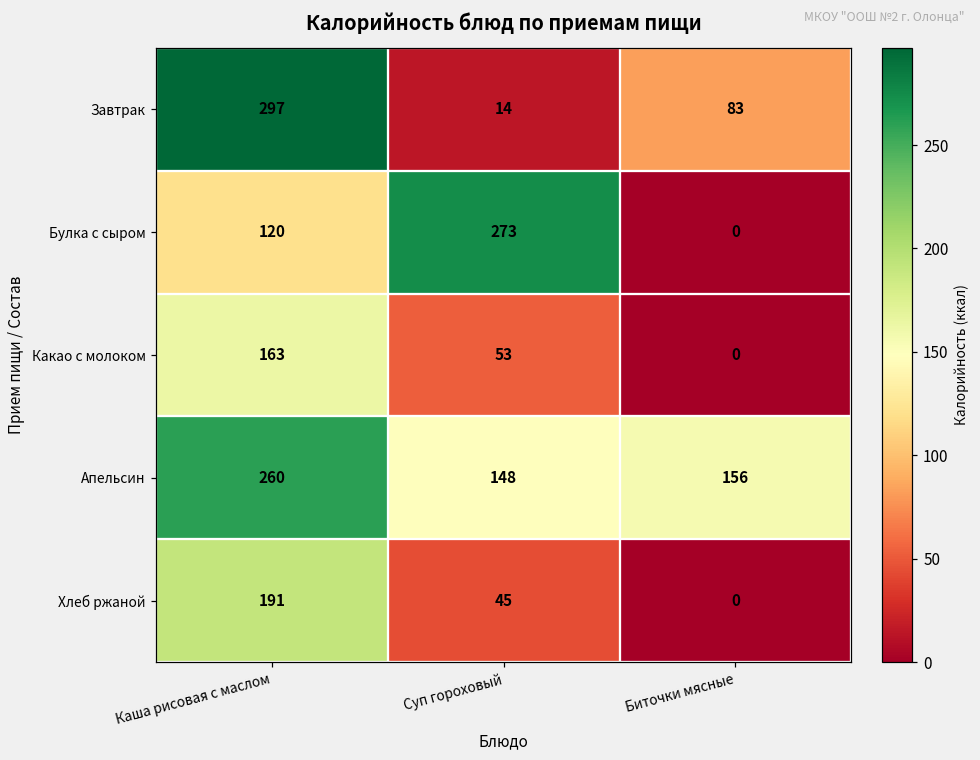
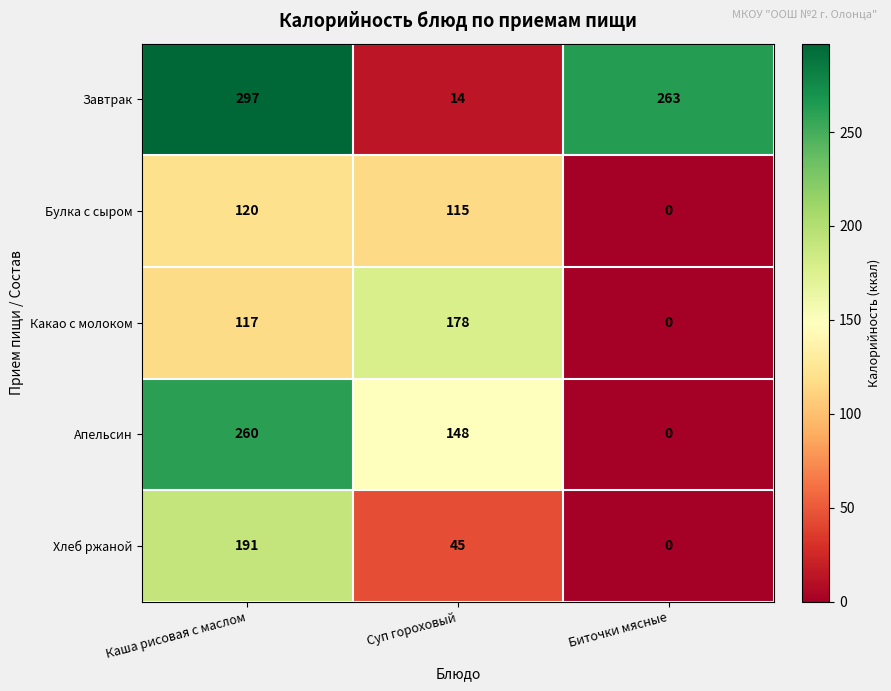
  {
    "Завтрак": {
      "Каша рисовая с маслом": 297,
      "Суп гороховый": 14,
-     "Биточки мясные": 83
+     "Биточки мясные": 263
    },
    "Булка с сыром": {
      "Каша рисовая с маслом": 120,
-     "Суп гороховый": 273,
+     "Суп гороховый": 115,
      "Биточки мясные": 0
    },
    "Какао с молоком": {
-     "Каша рисовая с маслом": 163,
-     "Суп гороховый": 53,
+     "Каша рисовая с маслом": 117,
+     "Суп гороховый": 178,
      "Биточки мясные": 0
    },
    "Апельсин": {
      "Каша рисовая с маслом": 260,
      "Суп гороховый": 148,
-     "Биточки мясные": 156
+     "Биточки мясные": 0
    },
    "Хлеб ржаной": {
      "Каша рисовая с маслом": 191,
      "Суп гороховый": 45,
      "Биточки мясные": 0
    }
  }
